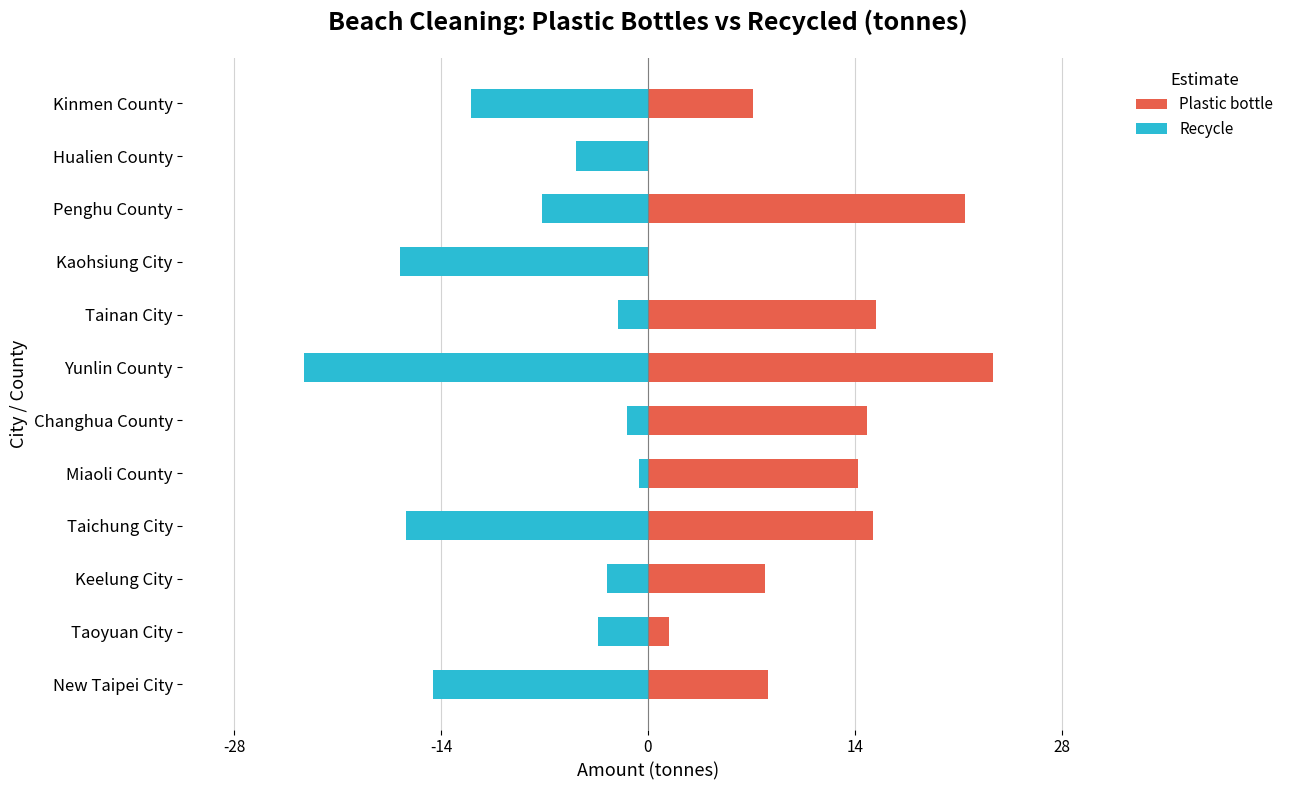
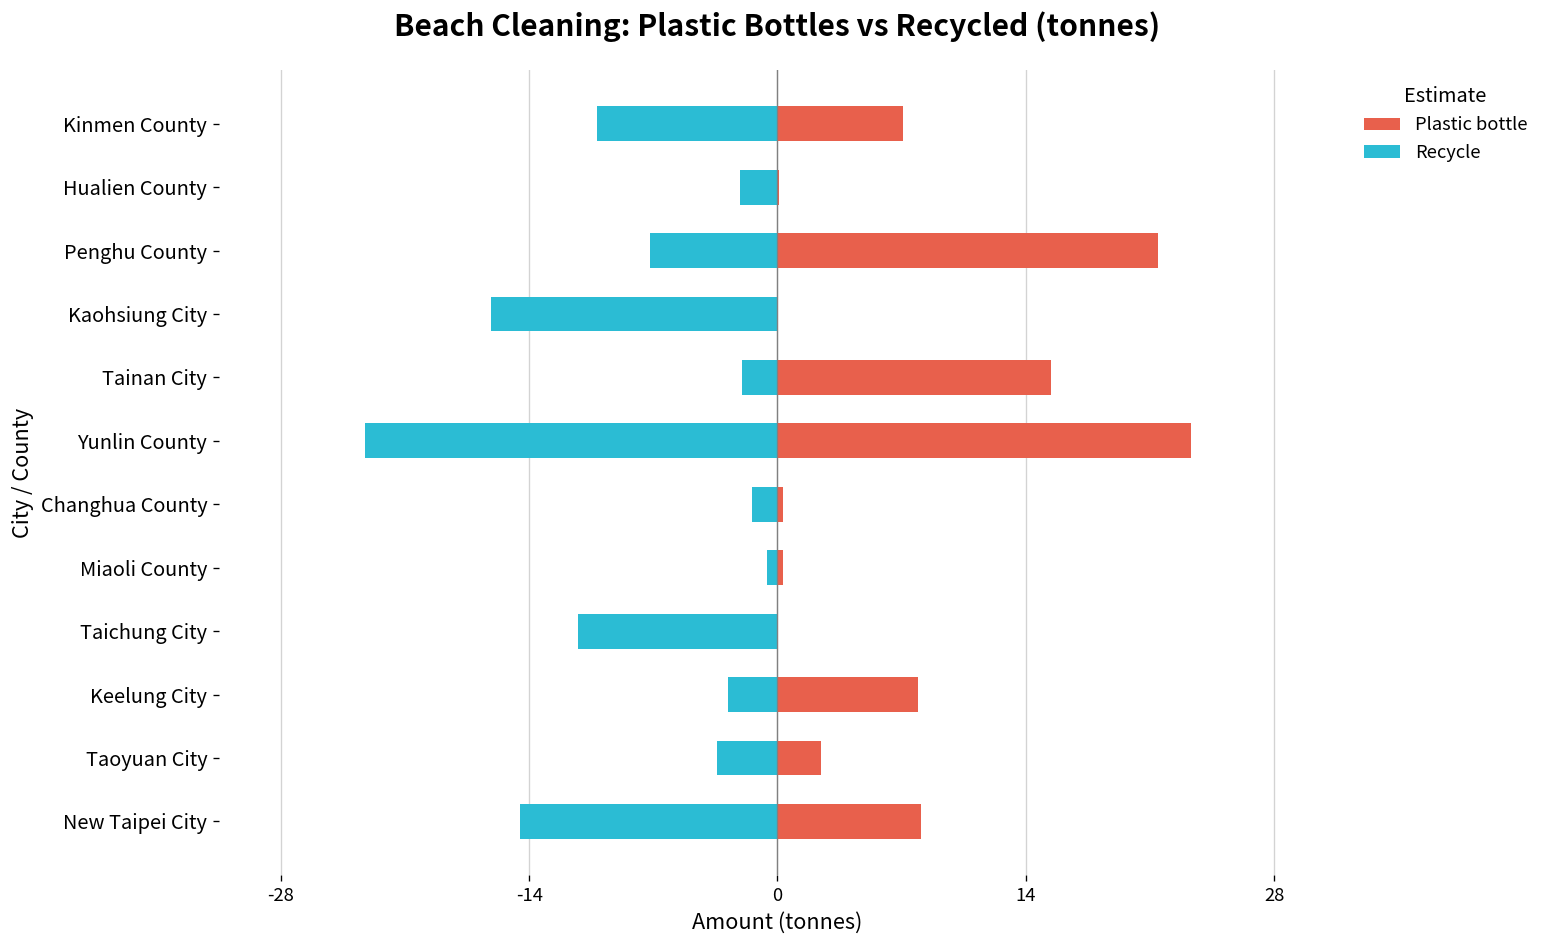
  {
    "Plastic bottle": {
      "Kinmen County": 7.1,
      "Penghu County": 21.6,
      "Tainan City": 15.5,
      "Yunlin County": 23.5,
-     "Changhua County": 14.9,
-     "Miaoli County": 14.3,
-     "Taichung City": 15.3,
+     "Changhua County": 0.3,
+     "Miaoli County": 0.3,
+     "Taichung City": 0.0,
      "Keelung City": 8.0,
-     "Taoyuan City": 1.5,
+     "Taoyuan City": 2.4,
      "New Taipei City": 8.1
    },
    "Recycle": {
-     "Kinmen County": -12.0,
-     "Hualien County": -4.9,
+     "Kinmen County": -10.2,
+     "Hualien County": -2.1,
      "Penghu County": -7.2,
-     "Kaohsiung City": -16.9,
+     "Kaohsiung City": -16.3,
      "Tainan City": -2.0,
      "Yunlin County": -23.4,
      "Changhua County": -1.4,
      "Miaoli County": -0.6,
-     "Taichung City": -16.5,
+     "Taichung City": -11.3,
      "Keelung City": -2.8,
      "Taoyuan City": -3.4,
      "New Taipei City": -14.6
    }
  }
